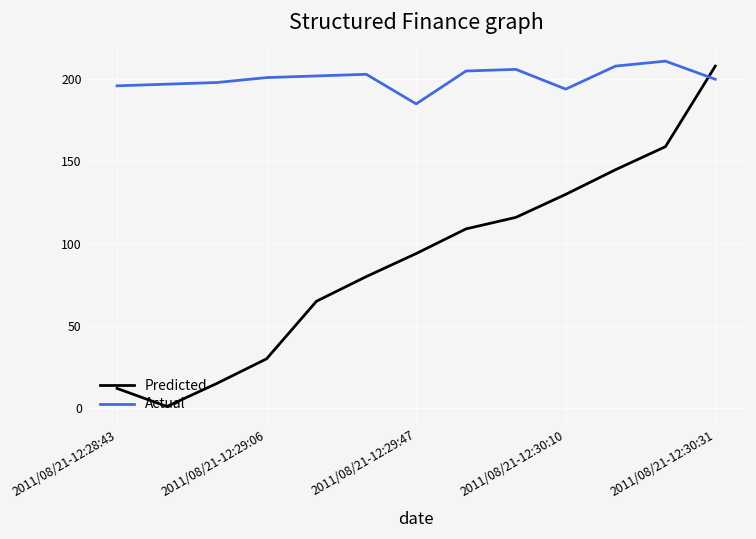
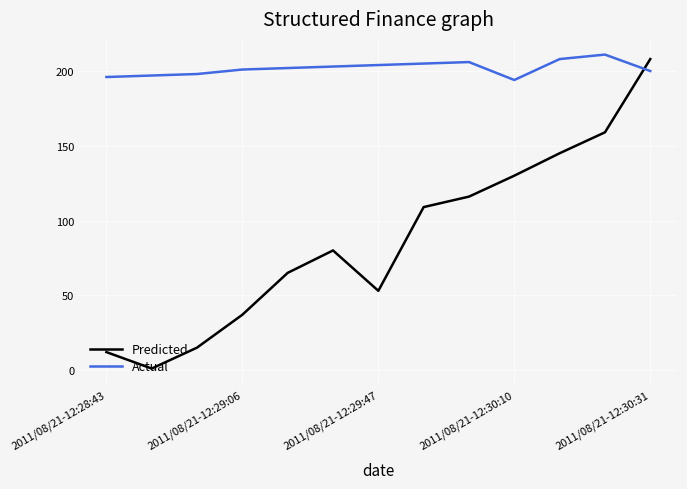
  {
    "Predicted": {
      "2011/08/21-12:28:43": 12,
-     "2011/08/21-12:29:06": 30,
-     "2011/08/21-12:29:47": 94,
+     "2011/08/21-12:29:06": 37,
+     "2011/08/21-12:29:47": 53,
      "2011/08/21-12:30:10": 130,
      "2011/08/21-12:30:31": 208
    },
    "Actual": {
      "2011/08/21-12:28:43": 196,
      "2011/08/21-12:29:06": 201,
-     "2011/08/21-12:29:47": 185,
+     "2011/08/21-12:29:47": 204,
      "2011/08/21-12:30:10": 194,
      "2011/08/21-12:30:31": 200
    }
  }
